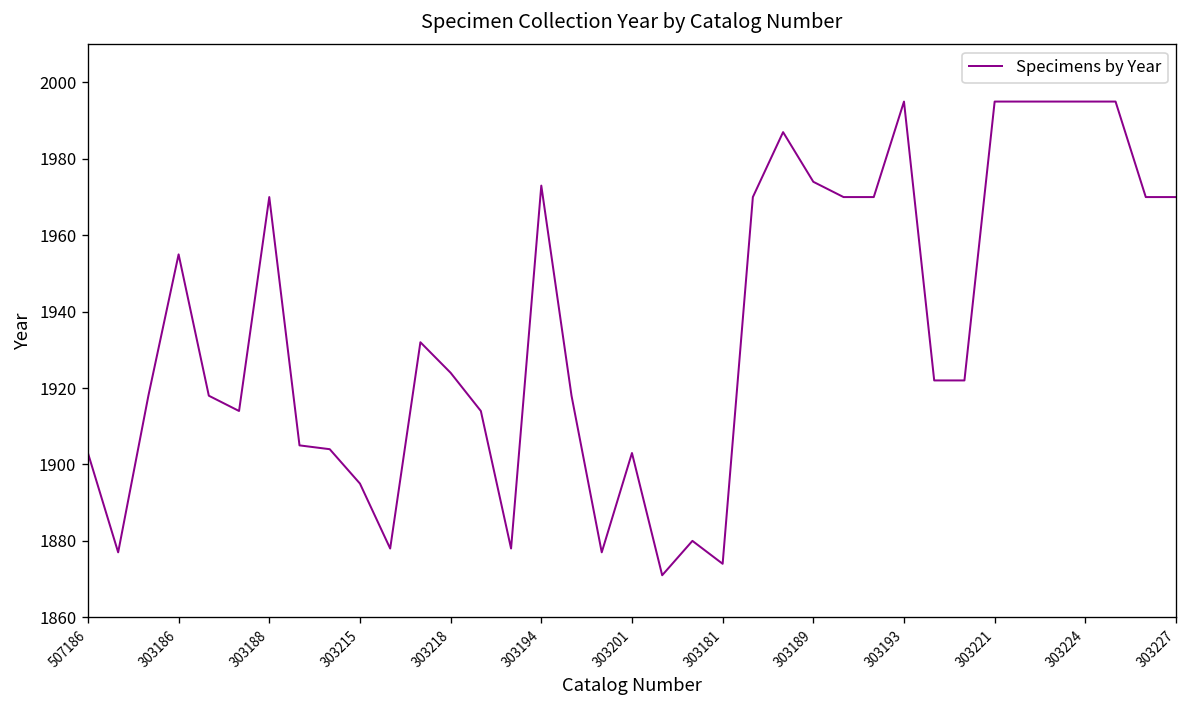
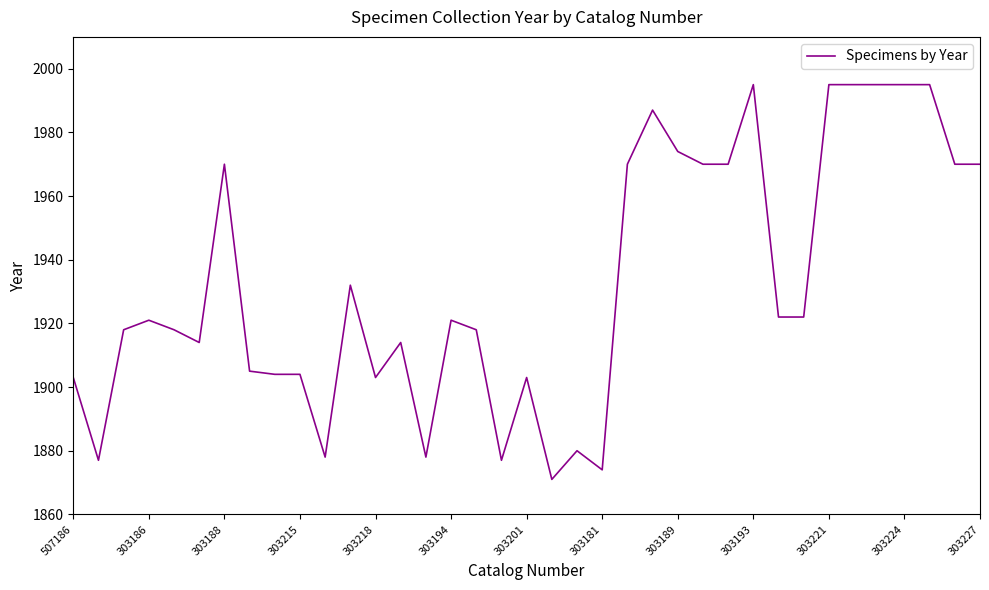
  {
    "507186": 1903,
-   "303186": 1955,
+   "303186": 1921,
    "303188": 1970,
-   "303215": 1895,
-   "303218": 1924,
-   "303194": 1973,
+   "303215": 1904,
+   "303218": 1903,
+   "303194": 1921,
    "303201": 1903,
    "303181": 1874,
    "303189": 1974,
    "303193": 1995,
    "303221": 1995,
    "303224": 1995,
    "303227": 1970
  }
